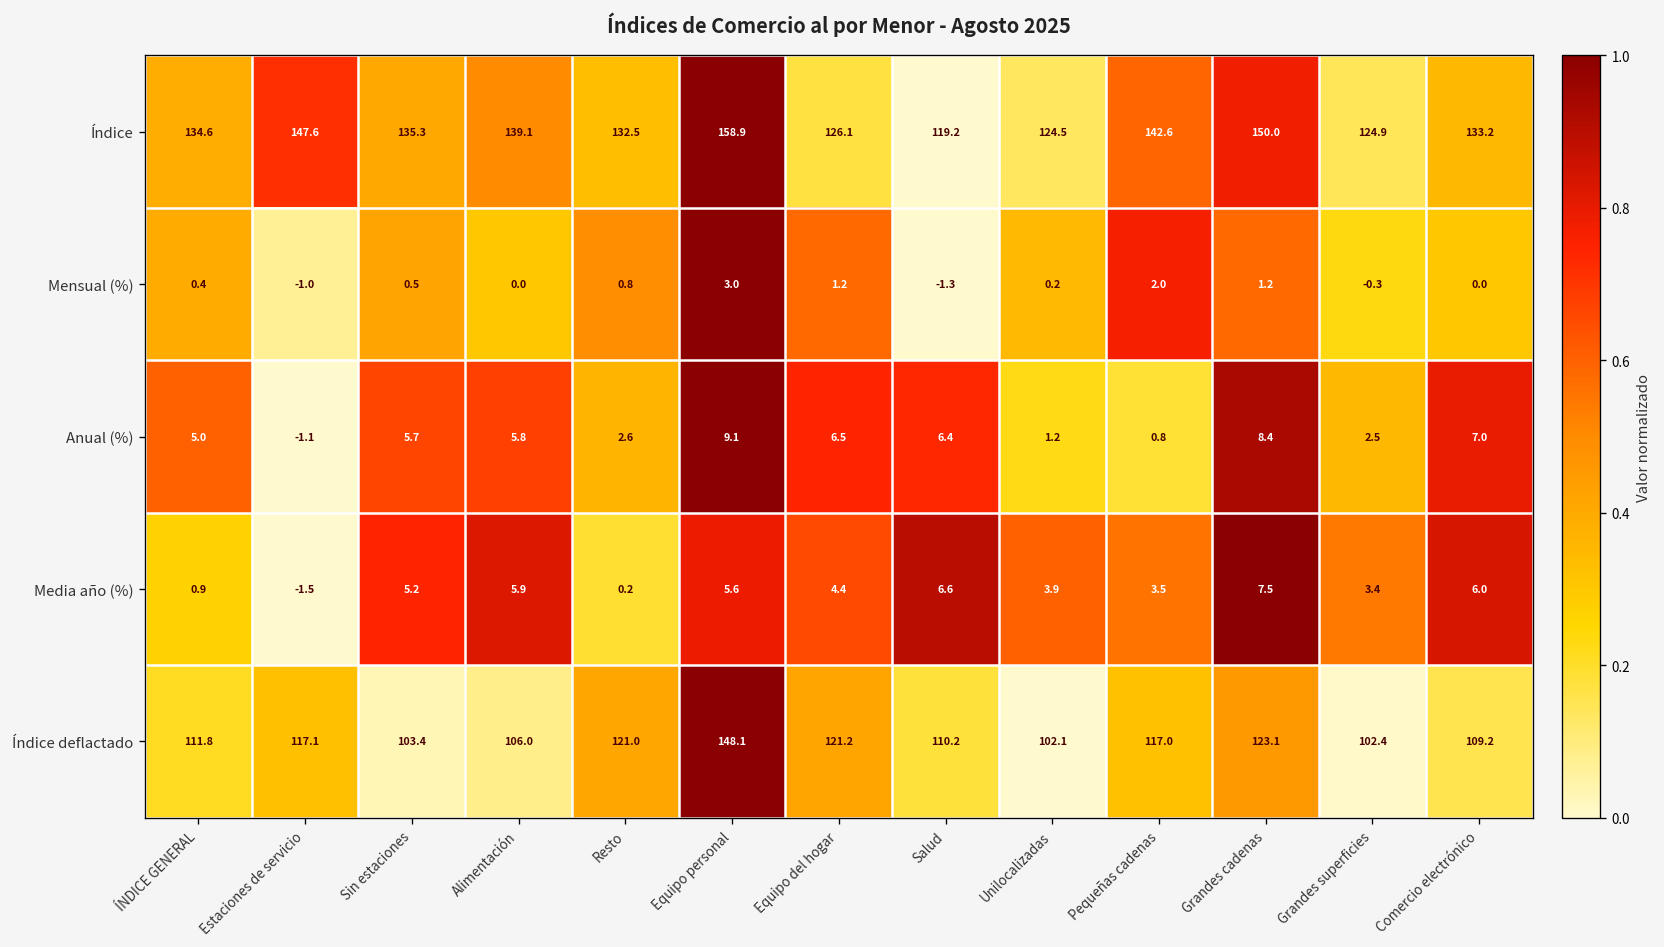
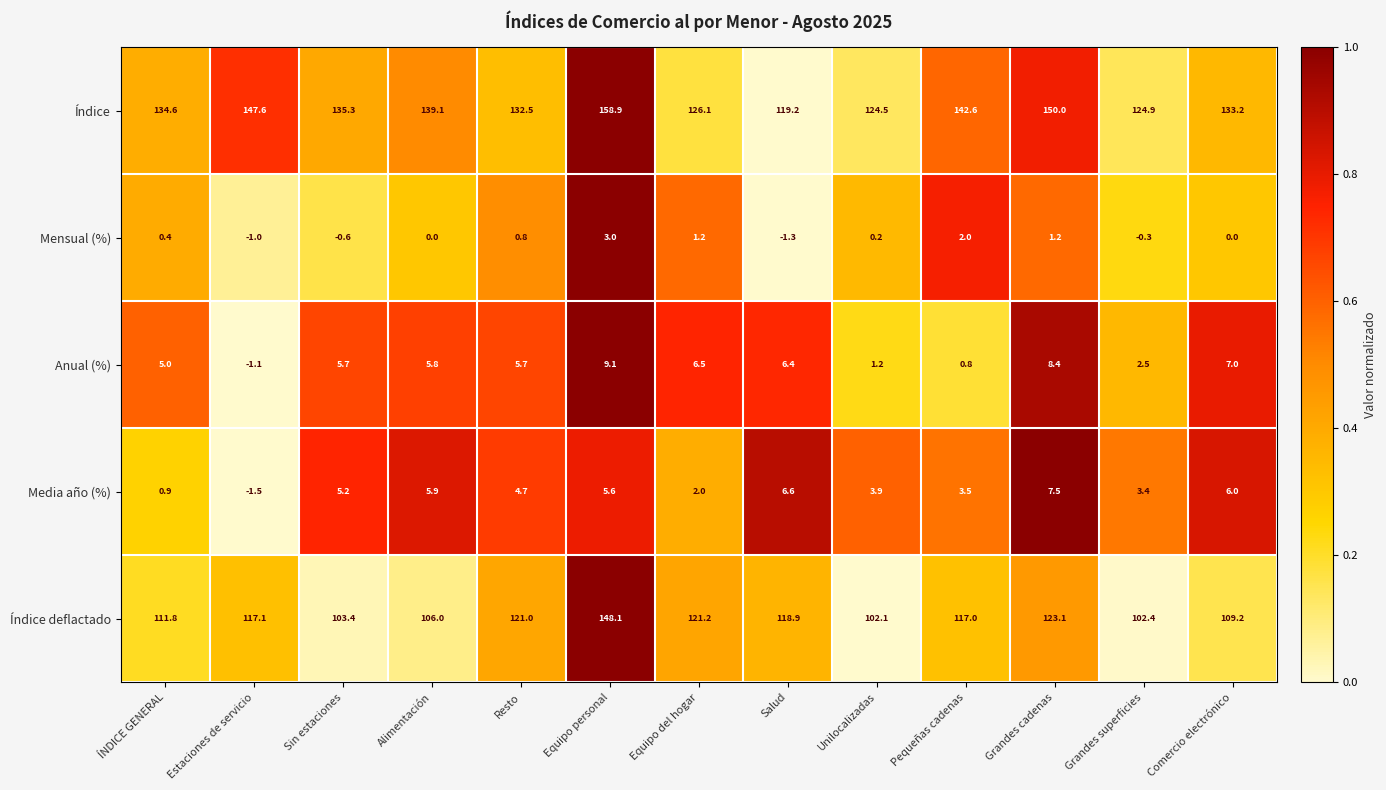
  {
    "Índice": {
      "ÍNDICE GENERAL": 134.6,
      "Estaciones de servicio": 147.6,
      "Sin estaciones": 135.3,
      "Alimentación": 139.1,
      "Resto": 132.5,
      "Equipo personal": 158.9,
      "Equipo del hogar": 126.1,
      "Salud": 119.2,
      "Unilocalizadas": 124.5,
      "Pequeñas cadenas": 142.6,
      "Grandes cadenas": 150.0,
      "Grandes superficies": 124.9,
      "Comercio electrónico": 133.2
    },
    "Mensual (%)": {
      "ÍNDICE GENERAL": 0.4,
      "Estaciones de servicio": -1.0,
-     "Sin estaciones": 0.5,
+     "Sin estaciones": -0.6,
      "Alimentación": 0.0,
      "Resto": 0.8,
      "Equipo personal": 3.0,
      "Equipo del hogar": 1.2,
      "Salud": -1.3,
      "Unilocalizadas": 0.2,
      "Pequeñas cadenas": 2.0,
      "Grandes cadenas": 1.2,
      "Grandes superficies": -0.3,
      "Comercio electrónico": 0.0
    },
    "Anual (%)": {
      "ÍNDICE GENERAL": 5.0,
      "Estaciones de servicio": -1.1,
      "Sin estaciones": 5.7,
      "Alimentación": 5.8,
-     "Resto": 2.6,
+     "Resto": 5.7,
      "Equipo personal": 9.1,
      "Equipo del hogar": 6.5,
      "Salud": 6.4,
      "Unilocalizadas": 1.2,
      "Pequeñas cadenas": 0.8,
      "Grandes cadenas": 8.4,
      "Grandes superficies": 2.5,
      "Comercio electrónico": 7.0
    },
    "Media año (%)": {
      "ÍNDICE GENERAL": 0.9,
      "Estaciones de servicio": -1.5,
      "Sin estaciones": 5.2,
      "Alimentación": 5.9,
-     "Resto": 0.2,
+     "Resto": 4.7,
      "Equipo personal": 5.6,
-     "Equipo del hogar": 4.4,
+     "Equipo del hogar": 2.0,
      "Salud": 6.6,
      "Unilocalizadas": 3.9,
      "Pequeñas cadenas": 3.5,
      "Grandes cadenas": 7.5,
      "Grandes superficies": 3.4,
      "Comercio electrónico": 6.0
    },
    "Índice deflactado": {
      "ÍNDICE GENERAL": 111.8,
      "Estaciones de servicio": 117.1,
      "Sin estaciones": 103.4,
      "Alimentación": 106.0,
      "Resto": 121.0,
      "Equipo personal": 148.1,
      "Equipo del hogar": 121.2,
-     "Salud": 110.2,
+     "Salud": 118.9,
      "Unilocalizadas": 102.1,
      "Pequeñas cadenas": 117.0,
      "Grandes cadenas": 123.1,
      "Grandes superficies": 102.4,
      "Comercio electrónico": 109.2
    }
  }
